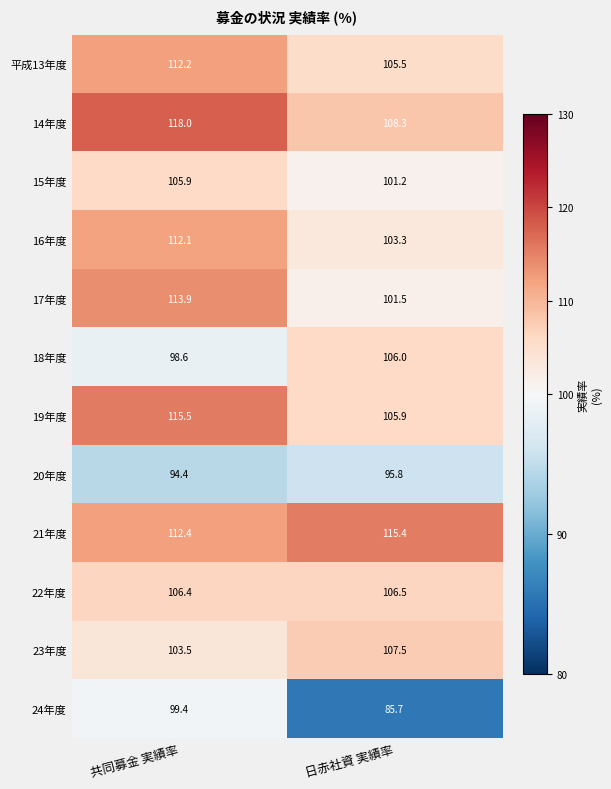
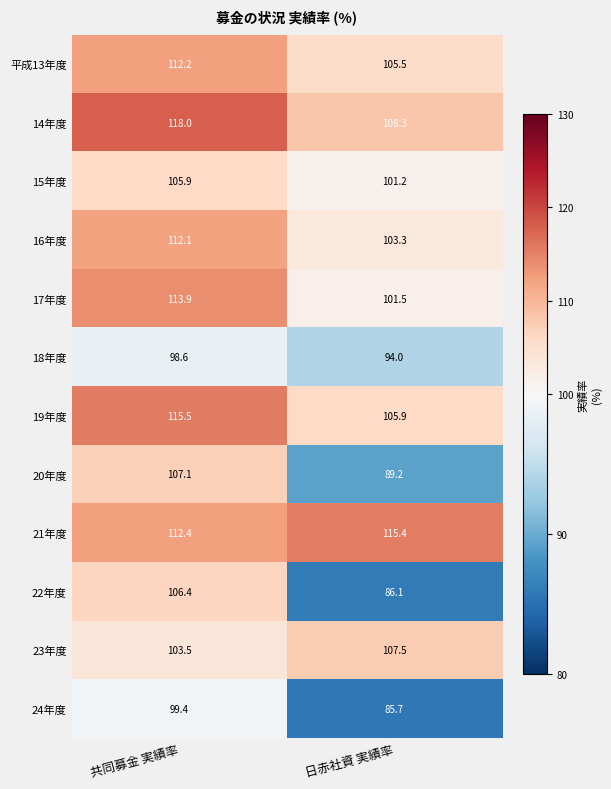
  {
    "平成13年度": {
      "共同募金 実績率": 112.2,
      "日赤社資 実績率": 105.5
    },
    "14年度": {
      "共同募金 実績率": 118.0,
      "日赤社資 実績率": 108.3
    },
    "15年度": {
      "共同募金 実績率": 105.9,
      "日赤社資 実績率": 101.2
    },
    "16年度": {
      "共同募金 実績率": 112.1,
      "日赤社資 実績率": 103.3
    },
    "17年度": {
      "共同募金 実績率": 113.9,
      "日赤社資 実績率": 101.5
    },
    "18年度": {
      "共同募金 実績率": 98.6,
-     "日赤社資 実績率": 106.0
+     "日赤社資 実績率": 94.0
    },
    "19年度": {
      "共同募金 実績率": 115.5,
      "日赤社資 実績率": 105.9
    },
    "20年度": {
-     "共同募金 実績率": 94.4,
-     "日赤社資 実績率": 95.8
+     "共同募金 実績率": 107.1,
+     "日赤社資 実績率": 89.2
    },
    "21年度": {
      "共同募金 実績率": 112.4,
      "日赤社資 実績率": 115.4
    },
    "22年度": {
      "共同募金 実績率": 106.4,
-     "日赤社資 実績率": 106.5
+     "日赤社資 実績率": 86.1
    },
    "23年度": {
      "共同募金 実績率": 103.5,
      "日赤社資 実績率": 107.5
    },
    "24年度": {
      "共同募金 実績率": 99.4,
      "日赤社資 実績率": 85.7
    }
  }
